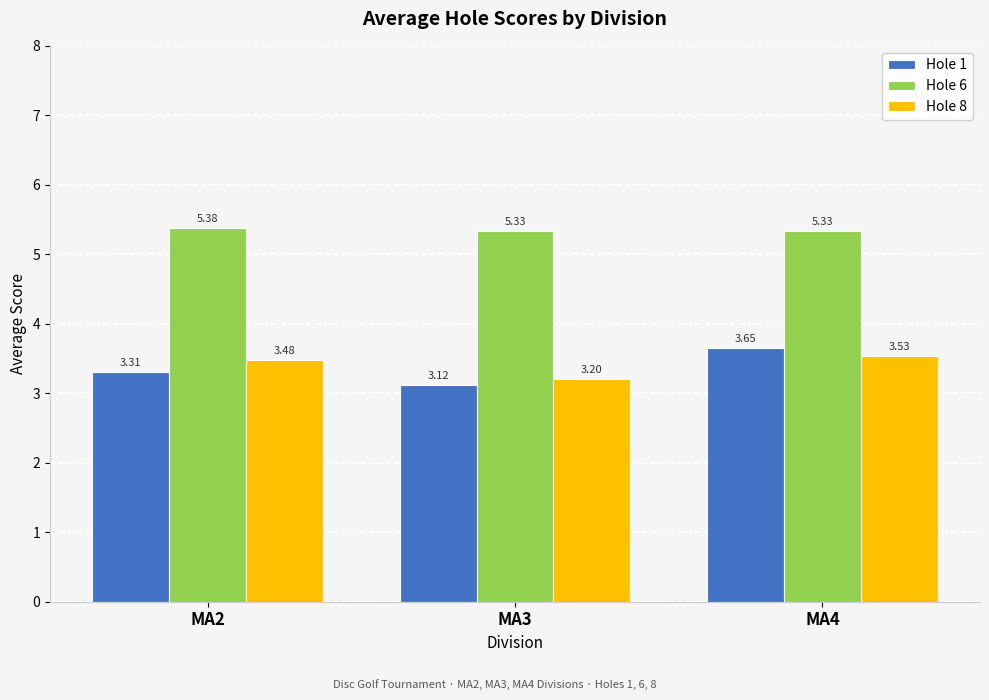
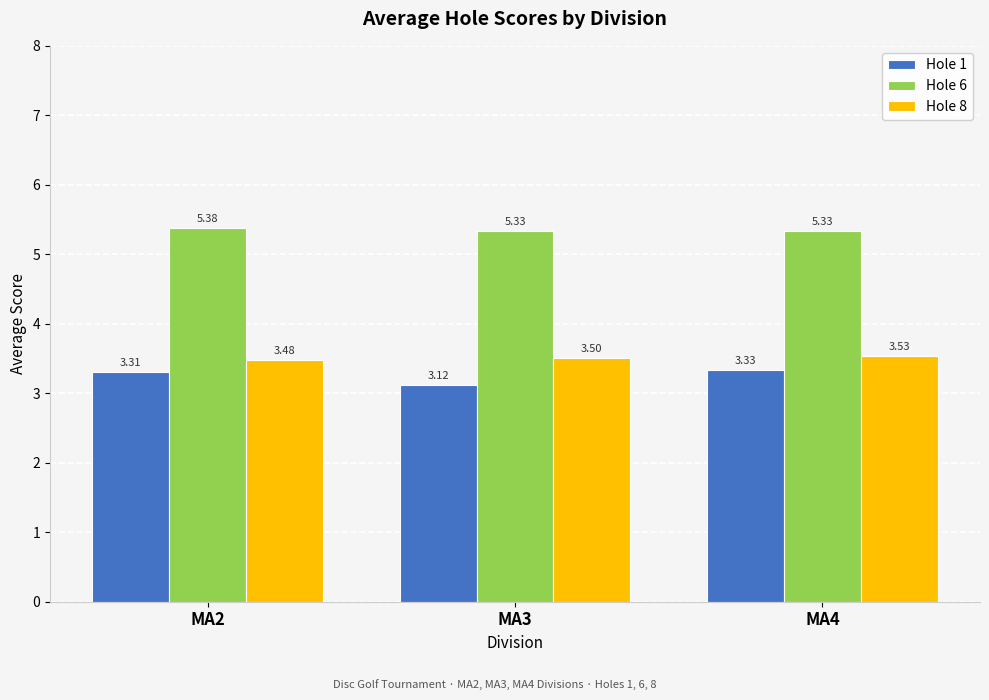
  {
    "Hole 1": {
      "MA2": 3.31,
      "MA3": 3.12,
-     "MA4": 3.65
+     "MA4": 3.33
    },
    "Hole 6": {
      "MA2": 5.38,
      "MA3": 5.33,
      "MA4": 5.33
    },
    "Hole 8": {
      "MA2": 3.48,
-     "MA3": 3.20,
+     "MA3": 3.50,
      "MA4": 3.53
    }
  }
